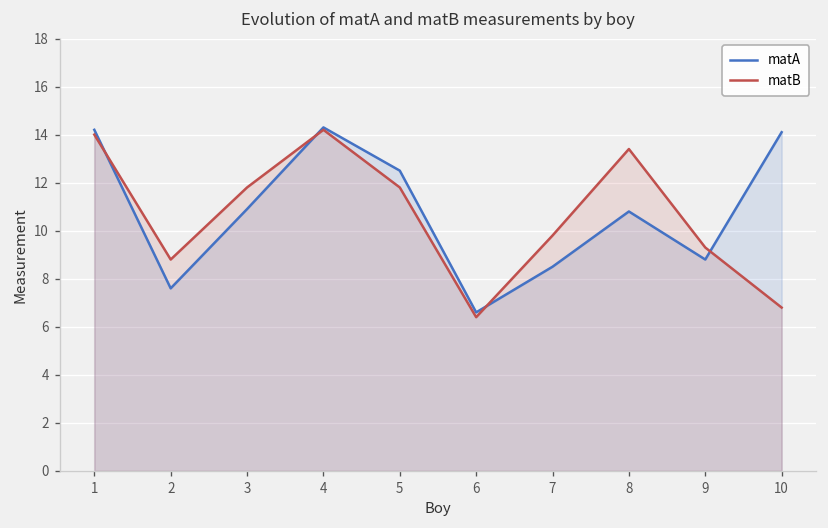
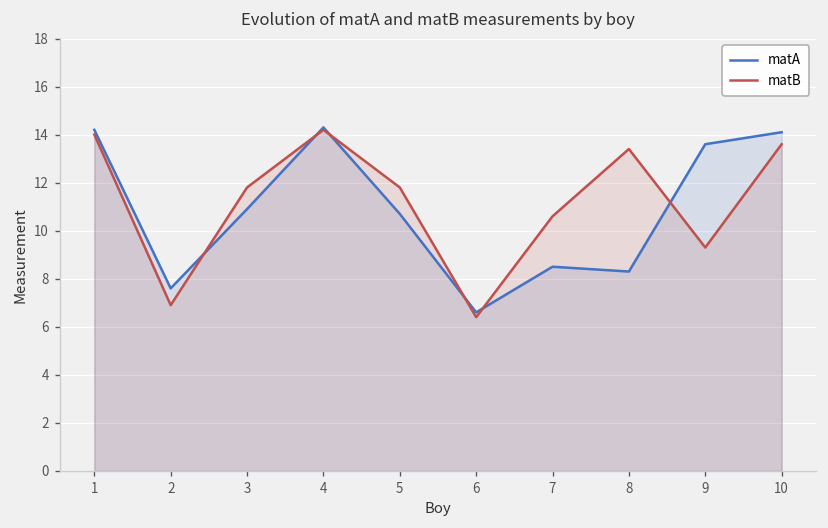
  {
    "matA": {
      "1": 14.2,
      "2": 7.6,
      "3": 10.9,
-     "5": 12.5,
+     "5": 10.7,
      "6": 6.6,
      "7": 8.5,
-     "8": 10.8,
-     "9": 8.8,
+     "8": 8.3,
+     "9": 13.6,
      "10": 14.1
    },
    "matB": {
      "1": 14.0,
-     "2": 8.8,
+     "2": 6.9,
      "3": 11.8,
      "5": 11.8,
      "6": 6.4,
-     "7": 9.8,
+     "7": 10.6,
      "8": 13.4,
      "9": 9.3,
-     "10": 6.8
+     "10": 13.6
    }
  }
